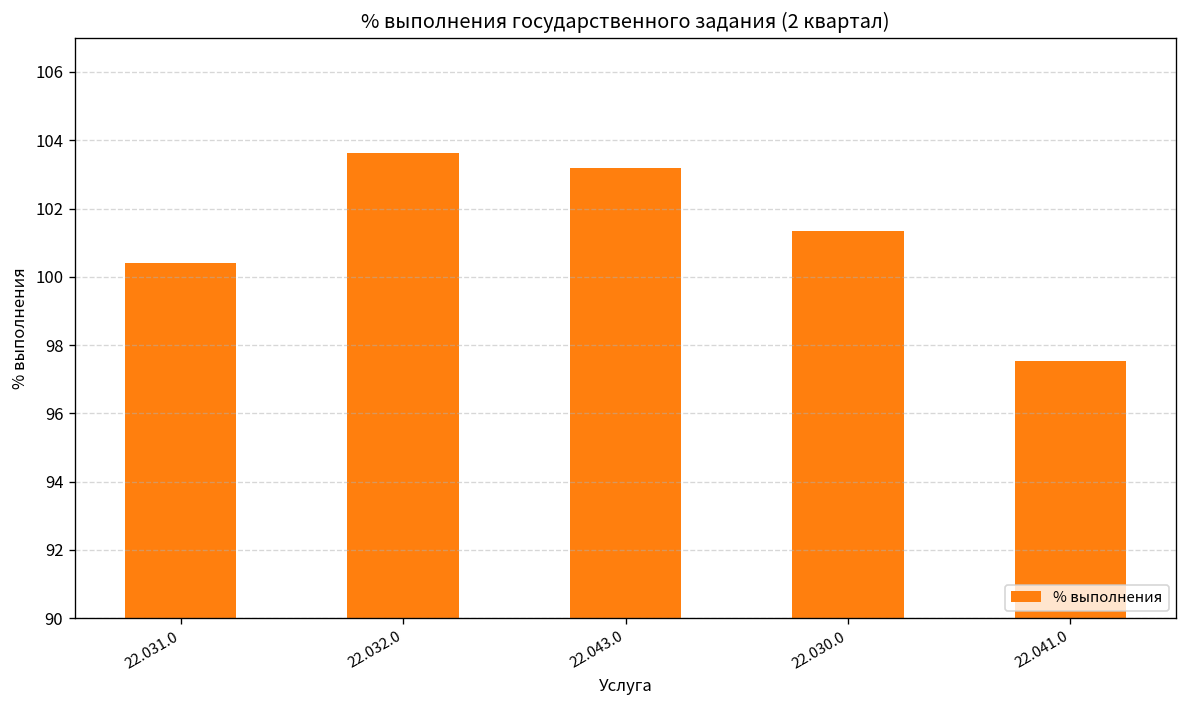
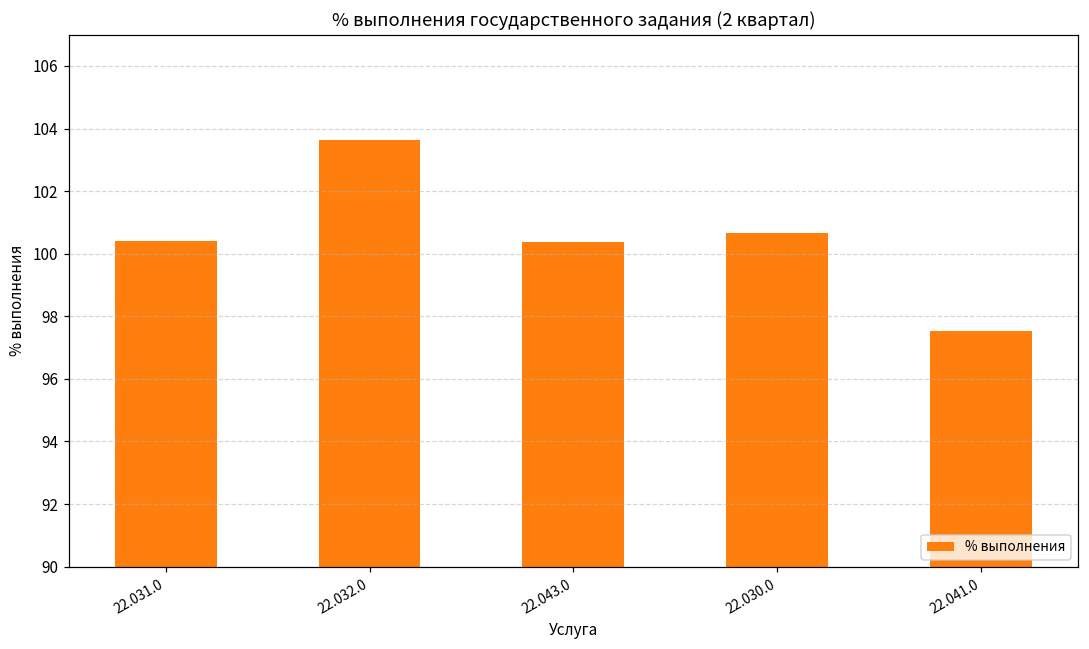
  {
    "22.031.0": 100.4,
    "22.032.0": 103.6,
-   "22.043.0": 103.2,
-   "22.030.0": 101.3,
+   "22.043.0": 100.4,
+   "22.030.0": 100.7,
    "22.041.0": 97.5
  }
